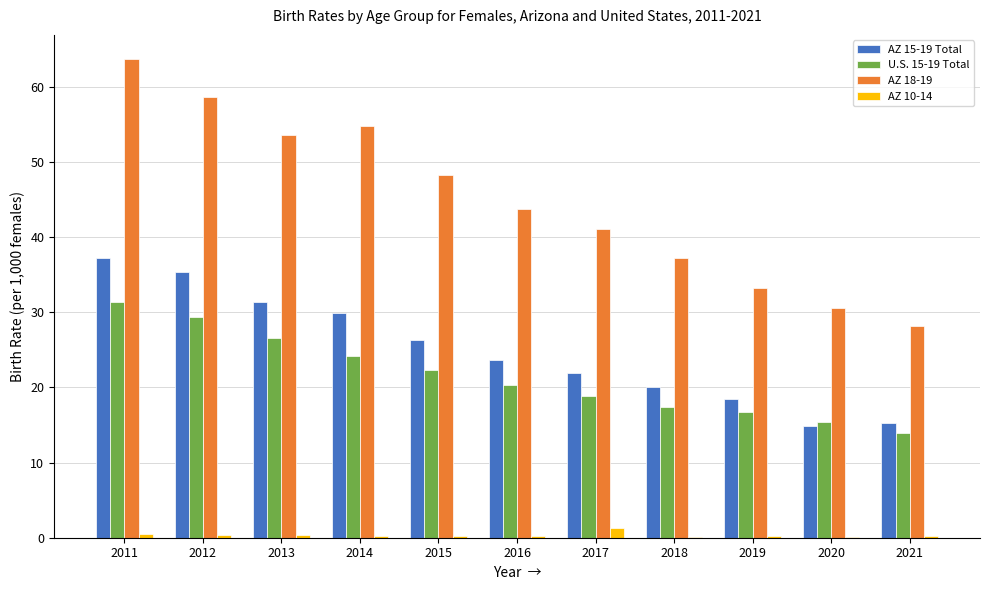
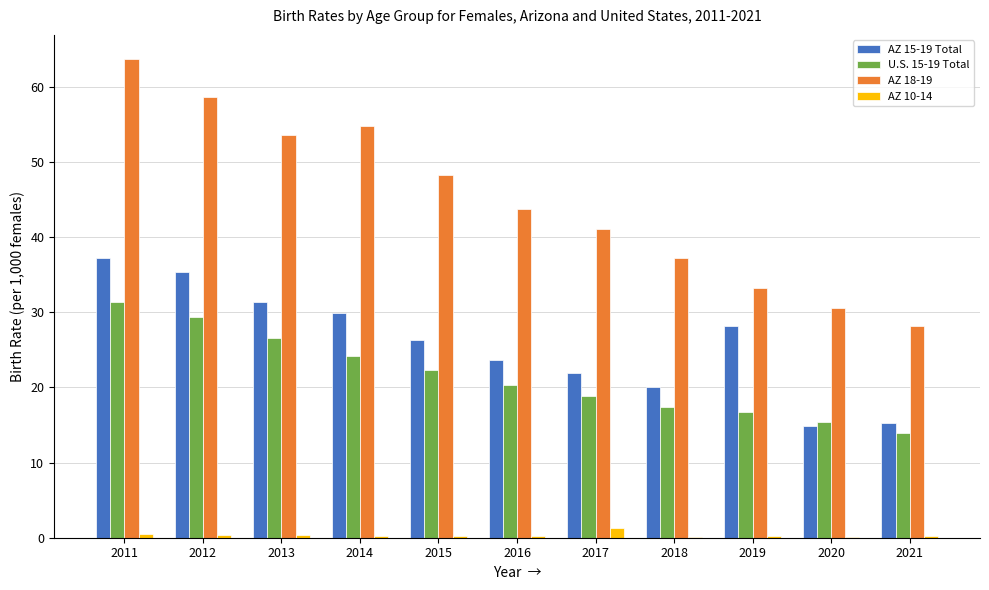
  {
    "AZ 15-19 Total": {
      "2011": 37,
      "2012": 35,
      "2013": 31,
      "2014": 30,
      "2015": 26,
      "2016": 24,
      "2017": 22,
      "2018": 20,
-     "2019": 19,
+     "2019": 28,
      "2020": 15,
      "2021": 15
    },
    "U.S. 15-19 Total": {
      "2011": 31,
      "2012": 29,
      "2013": 27,
      "2014": 24,
      "2015": 22,
      "2016": 20,
      "2017": 19,
      "2018": 17,
      "2019": 17,
      "2020": 15,
      "2021": 14
    },
    "AZ 18-19": {
      "2011": 64,
      "2012": 59,
      "2013": 54,
      "2014": 55,
      "2015": 48,
      "2016": 44,
      "2017": 41,
      "2018": 37,
      "2019": 33,
      "2020": 31,
      "2021": 28
    },
    "AZ 10-14": {
      "2011": 1,
      "2017": 1
    }
  }
